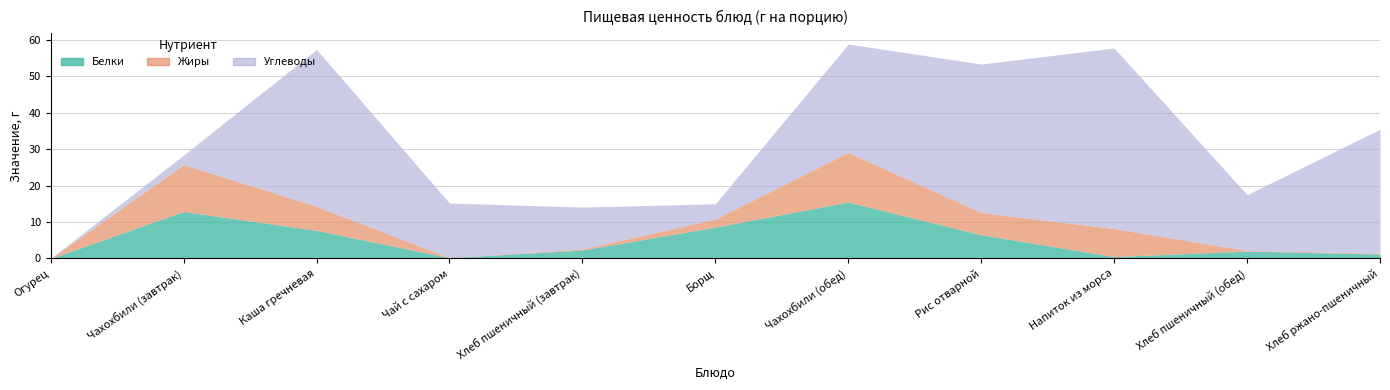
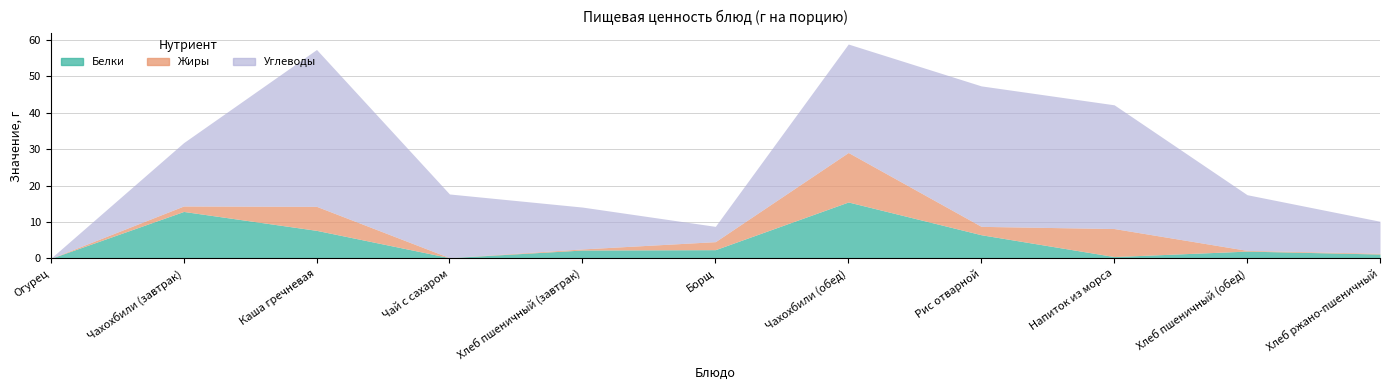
  {
    "Белки": {
      "Чахохбили (завтрак)": 13,
      "Каша гречневая": 8,
-     "Борщ": 9,
+     "Борщ": 2,
      "Чахохбили (обед)": 16,
      "Рис отварной": 7
    },
    "Жиры": {
-     "Чахохбили (завтрак)": 13,
+     "Чахохбили (завтрак)": 2,
      "Каша гречневая": 7,
      "Борщ": 2,
      "Чахохбили (обед)": 14,
-     "Рис отварной": 6,
+     "Рис отварной": 2,
      "Напиток из морса": 8
    },
    "Углеводы": {
-     "Чахохбили (завтрак)": 3,
+     "Чахохбили (завтрак)": 17,
      "Каша гречневая": 43,
-     "Чай с сахаром": 15,
+     "Чай с сахаром": 18,
      "Хлеб пшеничный (завтрак)": 12,
      "Борщ": 4,
      "Чахохбили (обед)": 30,
-     "Рис отварной": 41,
-     "Напиток из морса": 50,
+     "Рис отварной": 39,
+     "Напиток из морса": 34,
      "Хлеб пшеничный (обед)": 15,
-     "Хлеб ржано-пшеничный": 34
+     "Хлеб ржано-пшеничный": 9
    }
  }
